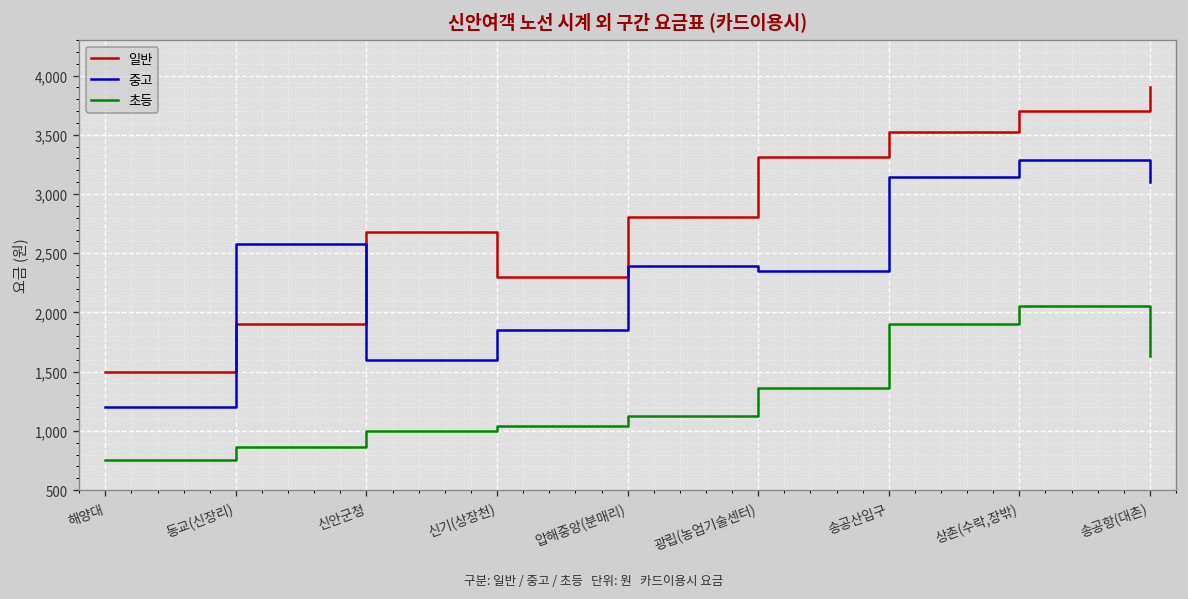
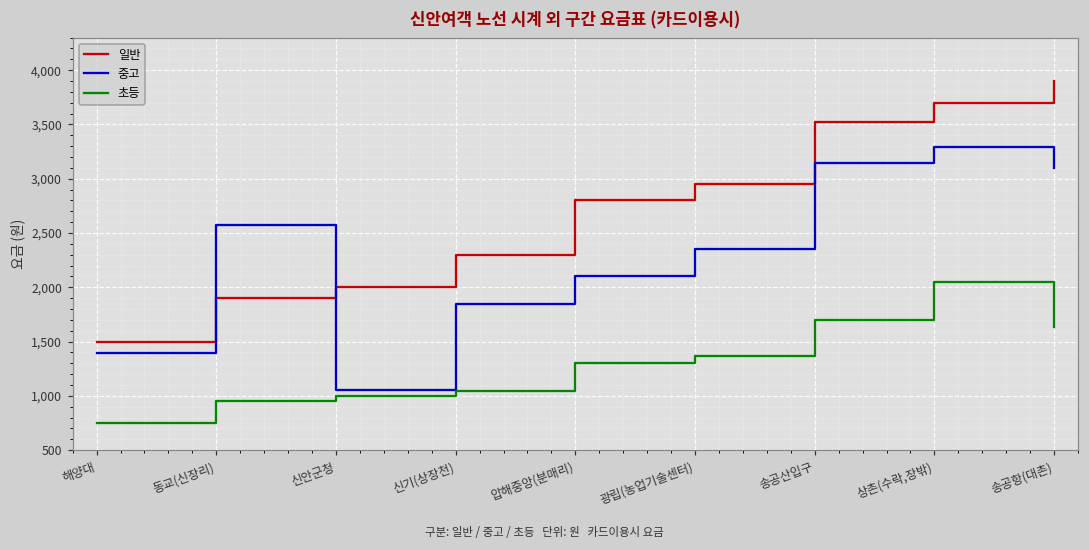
  {
    "일반": {
      "해양대": "1,500",
      "동교(신장리)": "1,900",
-     "신안군청": "2,700",
+     "신안군청": "2,000",
      "신기(상장천)": "2,300",
      "압해중앙(분매리)": "2,800",
-     "광립(농업기술센터)": "3,300",
+     "광립(농업기술센터)": "3,000",
      "송공산입구": "3,500",
      "상촌(수락,장밖)": "3,700",
      "송공항(대촌)": "3,900"
    },
    "중고": {
-     "해양대": "1,200",
+     "해양대": "1,400",
      "동교(신장리)": "2,600",
-     "신안군청": "1,600",
+     "신안군청": "1,100",
      "신기(상장천)": "1,900",
-     "압해중앙(분매리)": "2,400",
+     "압해중앙(분매리)": "2,100",
      "광립(농업기술센터)": "2,400",
      "송공산입구": "3,100",
      "상촌(수락,장밖)": "3,300",
      "송공항(대촌)": "3,100"
    },
    "초등": {
      "해양대": "800",
-     "동교(신장리)": "900",
+     "동교(신장리)": "1,000",
      "신안군청": "1,000",
      "신기(상장천)": "1,000",
-     "압해중앙(분매리)": "1,100",
+     "압해중앙(분매리)": "1,300",
      "광립(농업기술센터)": "1,400",
-     "송공산입구": "1,900",
+     "송공산입구": "1,700",
      "상촌(수락,장밖)": "2,100",
      "송공항(대촌)": "1,600"
    }
  }
